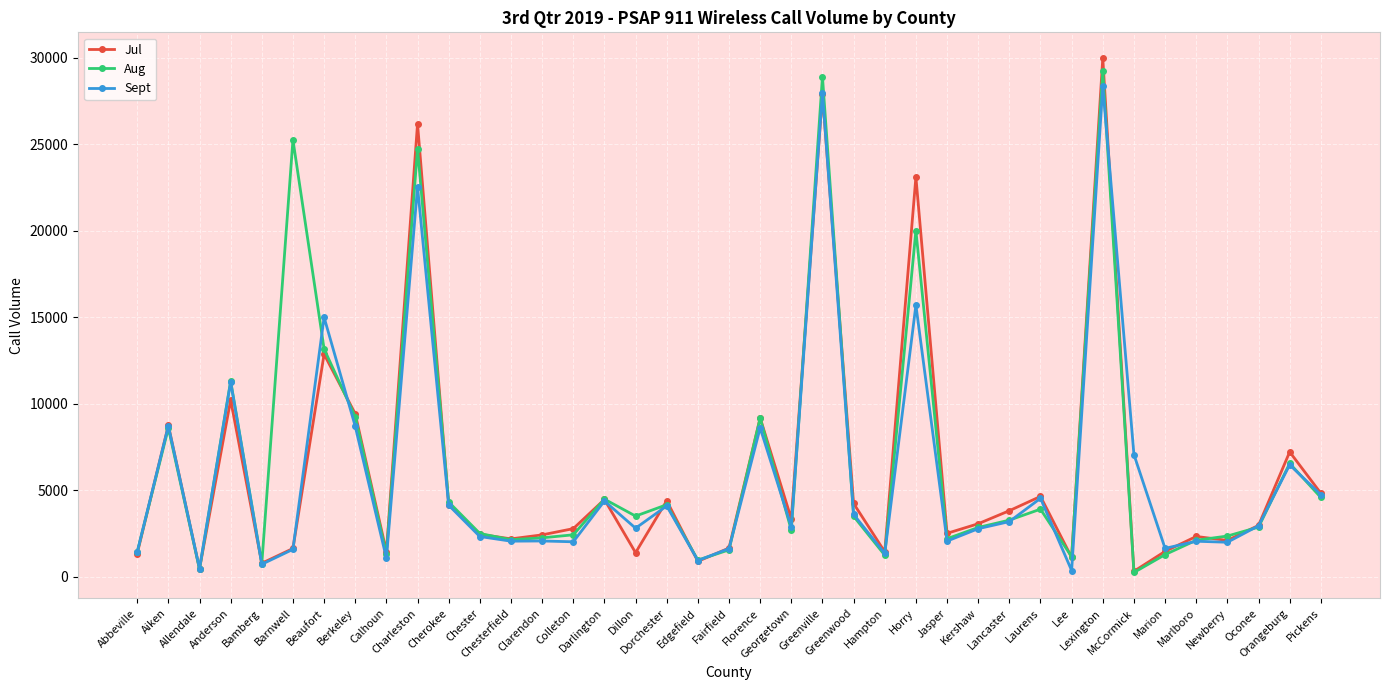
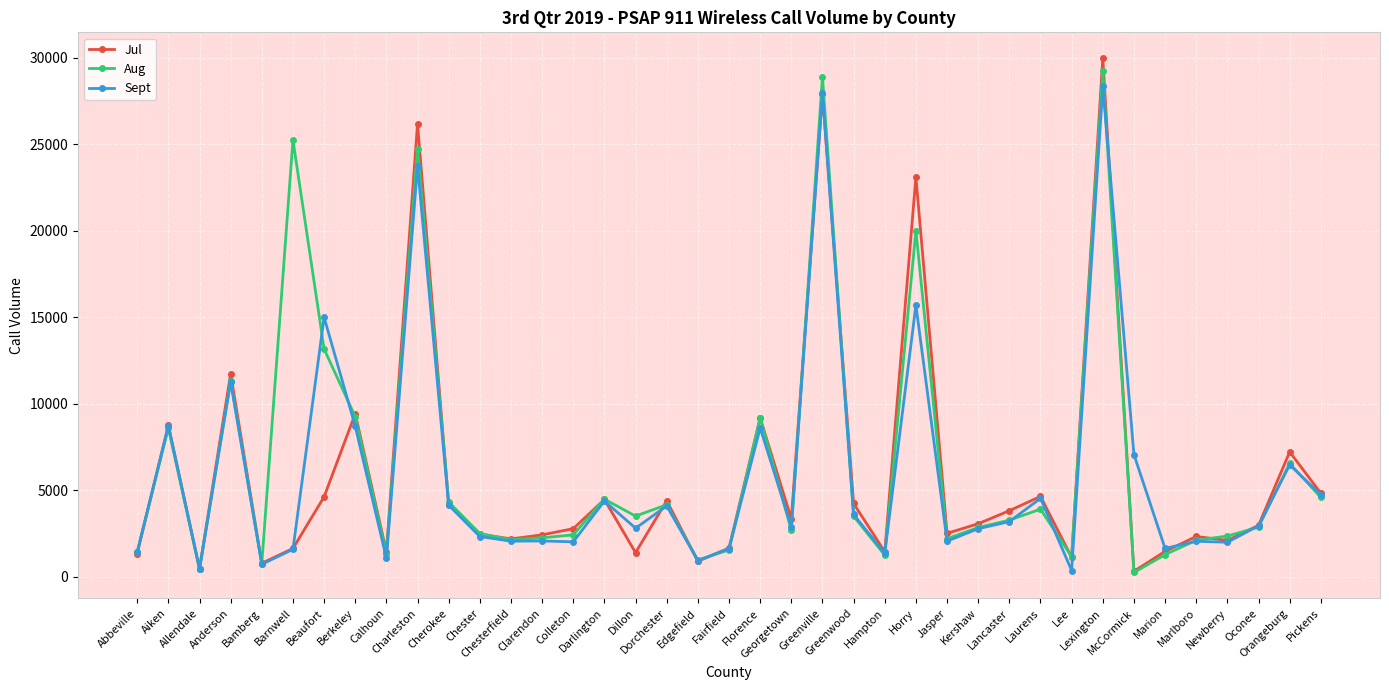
  {
    "Jul": {
-     "Anderson": 10200,
-     "Beaufort": 12900,
+     "Anderson": 11700,
+     "Beaufort": 4600,
      "Berkeley": 9400,
      "Calhoun": 1500,
      "Charleston": 26200,
      "Clarendon": 2400,
      "Colleton": 2800,
      "Dillon": 1400,
      "Dorchester": 4400,
      "Georgetown": 3300,
      "Greenwood": 4200,
      "Horry": 23100,
      "Jasper": 2500,
      "Kershaw": 3100,
      "Lancaster": 3800,
      "Lexington": 30000,
      "Marion": 1500,
      "Marlboro": 2300,
      "Orangeburg": 7200
    },
    "Aug": {
      "Barnwell": 25300,
      "Beaufort": 13200,
      "Berkeley": 9200,
      "Calhoun": 1300,
      "Charleston": 24700,
      "Cherokee": 4300,
      "Clarendon": 2200,
      "Colleton": 2400,
      "Dillon": 3500,
      "Georgetown": 2700,
      "Greenville": 28900,
      "Horry": 20000,
      "Laurens": 3900,
      "Lexington": 29200,
      "Marion": 1300,
      "Newberry": 2400,
      "Pickens": 4600
    },
    "Sept": {
      "Beaufort": 15000,
      "Berkeley": 8700,
      "Calhoun": 1100,
-     "Charleston": 22500,
+     "Charleston": 23800,
      "Clarendon": 2100,
      "Colleton": 2000,
      "Dillon": 2800,
      "Florence": 8600,
      "Georgetown": 2900,
      "Horry": 15700,
      "Lee": 400,
      "Lexington": 28300,
      "McCormick": 7100,
      "Marion": 1600
    }
  }
